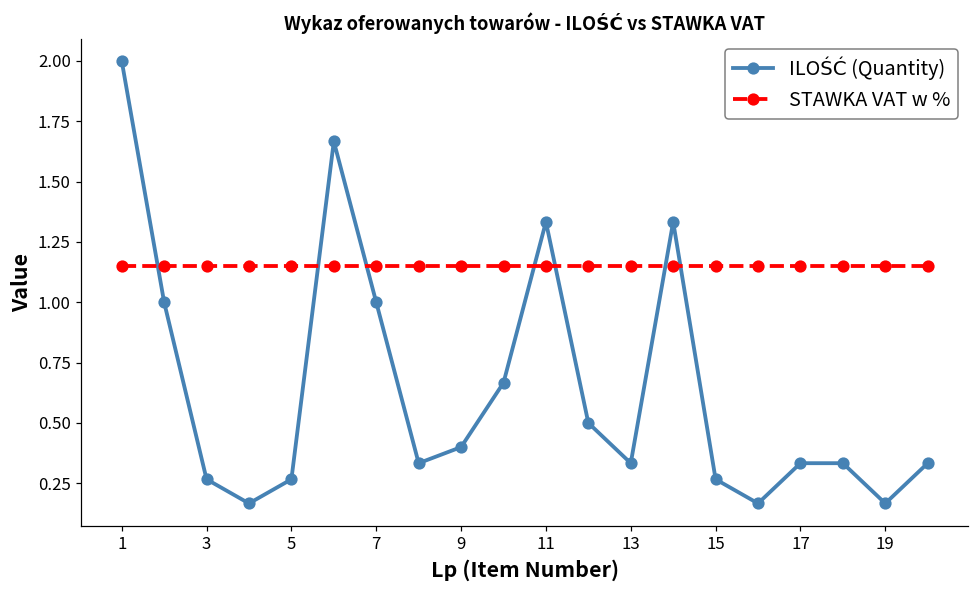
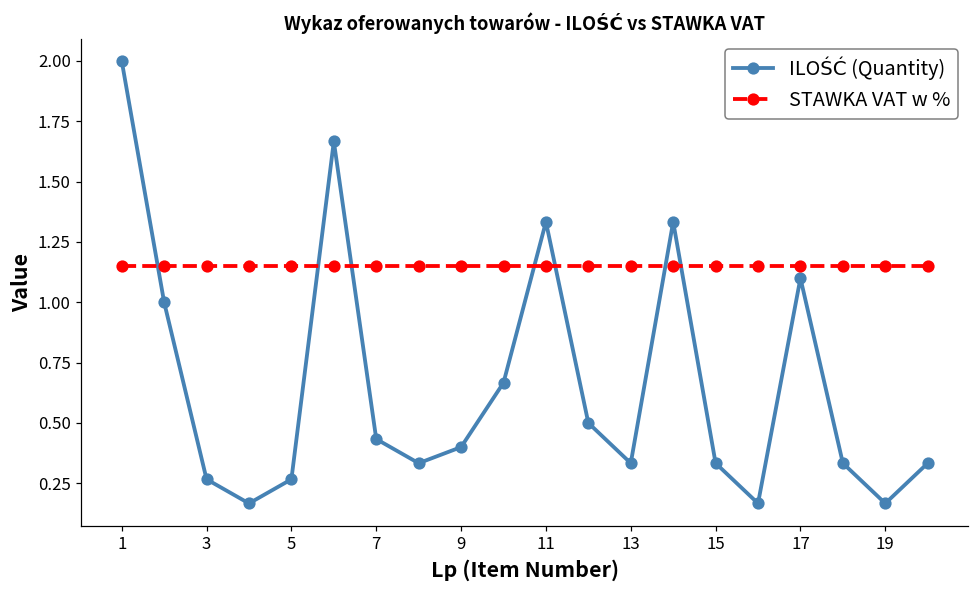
  {
    "ILOŚĆ (Quantity)": {
      "1": 2.00,
      "3": 0.27,
      "5": 0.27,
-     "7": 1.00,
+     "7": 0.43,
      "9": 0.40,
      "11": 1.33,
      "13": 0.33,
-     "15": 0.27,
-     "17": 0.33,
+     "15": 0.33,
+     "17": 1.10,
      "19": 0.17
    },
    "STAWKA VAT w %": {
      "1": 1.15,
      "3": 1.15,
      "5": 1.15,
      "7": 1.15,
      "9": 1.15,
      "11": 1.15,
      "13": 1.15,
      "15": 1.15,
      "17": 1.15,
      "19": 1.15
    }
  }
